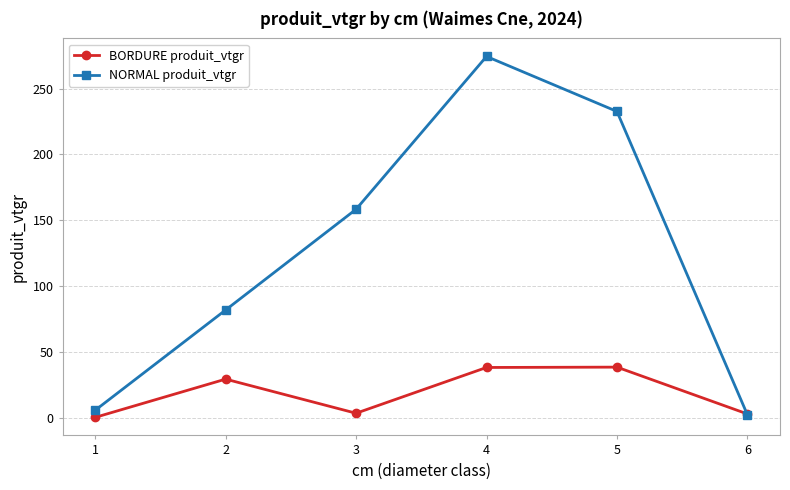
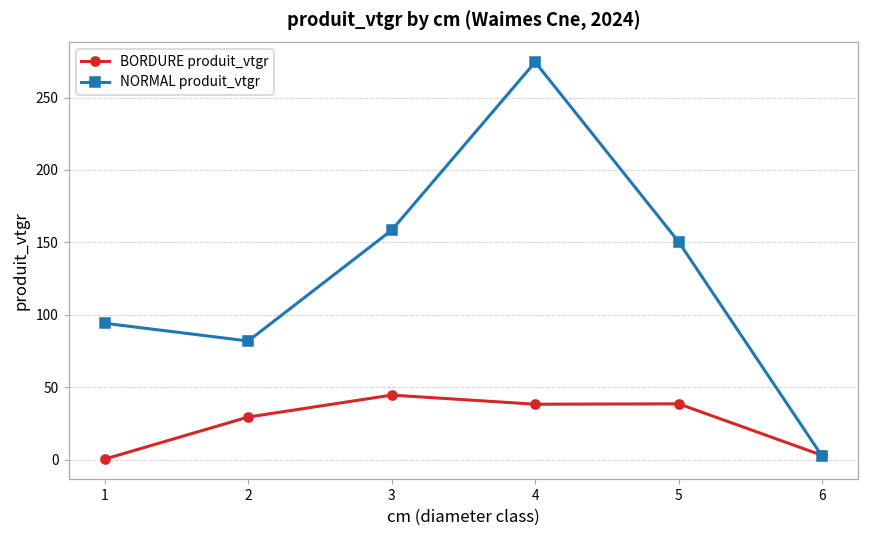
  {
    "BORDURE produit_vtgr": {
      "1": 0,
      "2": 29,
-     "3": 3,
+     "3": 44,
      "4": 38,
      "5": 38
    },
    "NORMAL produit_vtgr": {
-     "1": 6,
+     "1": 94,
      "2": 82,
      "3": 158,
      "4": 274,
-     "5": 233
+     "5": 150
    }
  }
